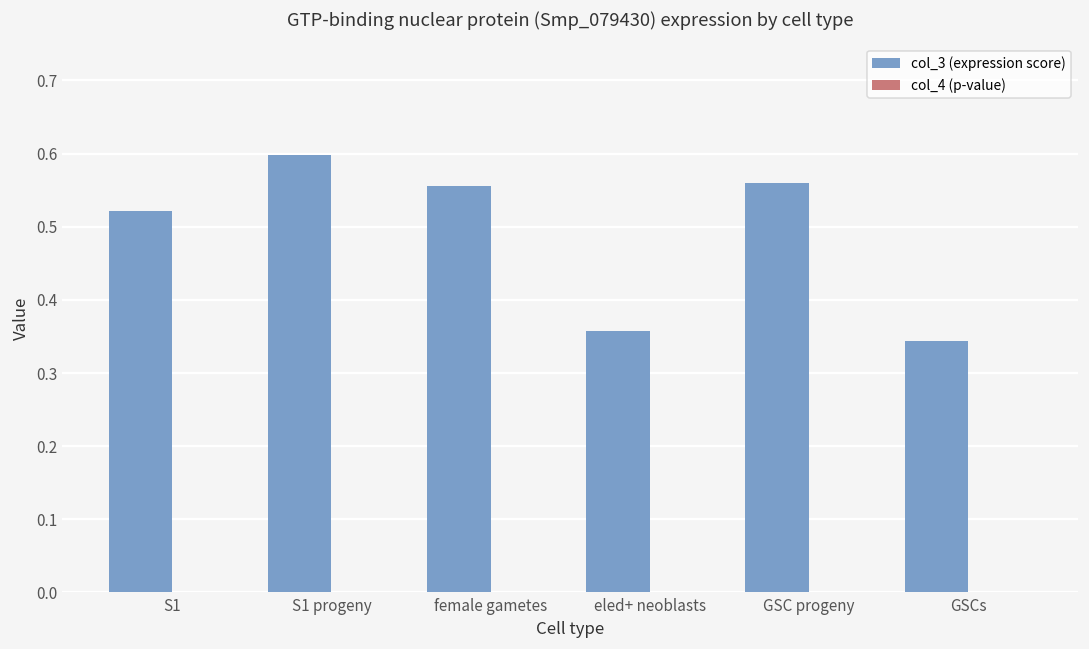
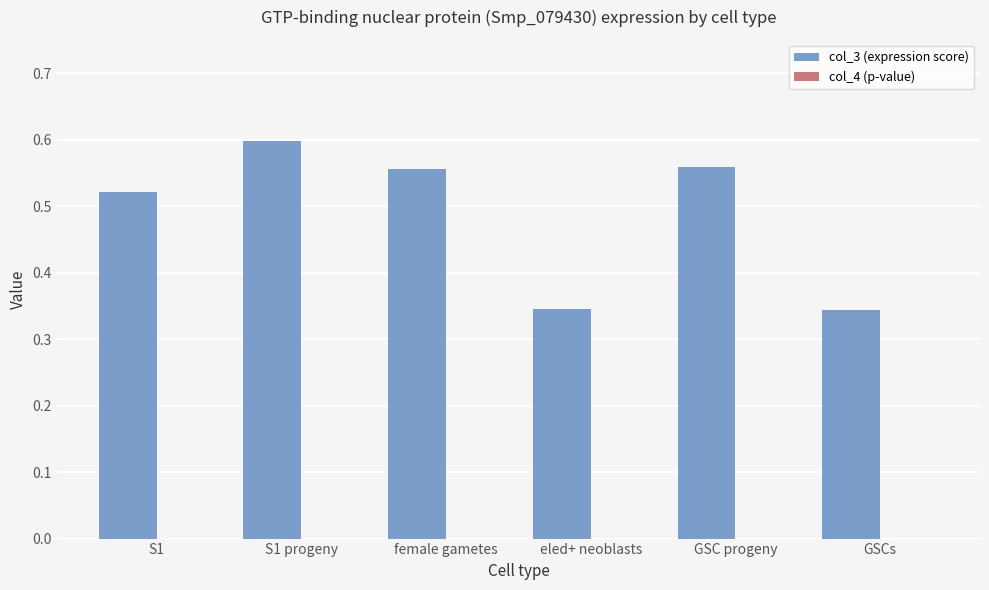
  {
    "col_3 (expression score)": {
      "S1": 0.52,
      "S1 progeny": 0.60,
      "female gametes": 0.56,
-     "eled+ neoblasts": 0.36,
+     "eled+ neoblasts": 0.34,
      "GSC progeny": 0.56,
      "GSCs": 0.34
    },
    "col_4 (p-value)": {
      "S1": 0.00,
      "S1 progeny": 0.00
    }
  }
